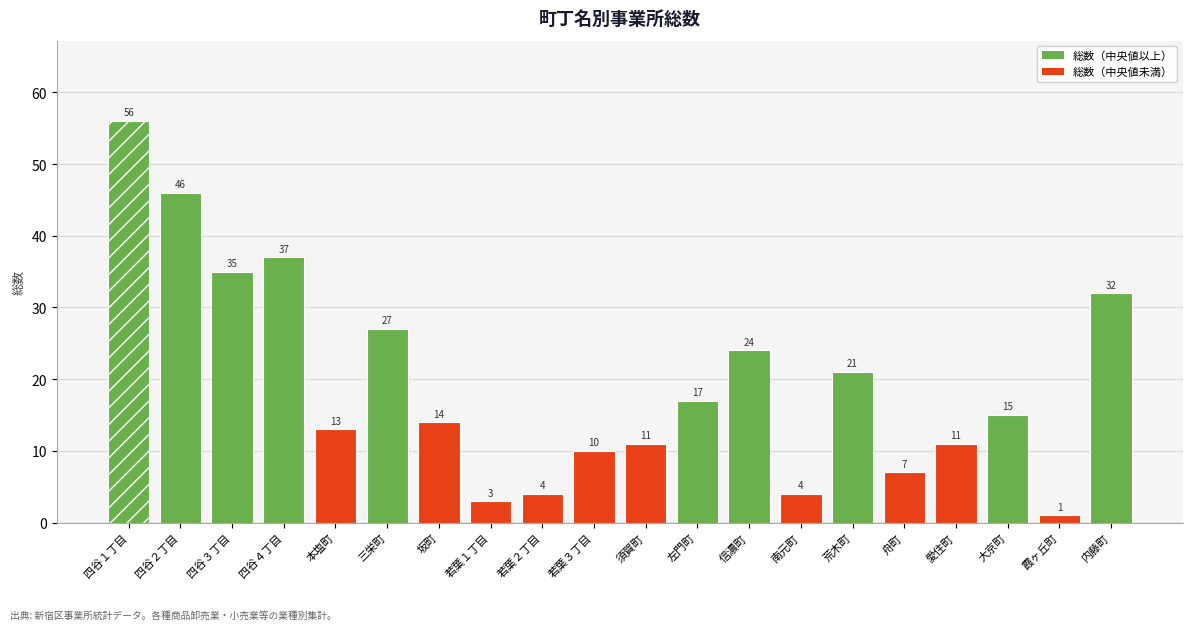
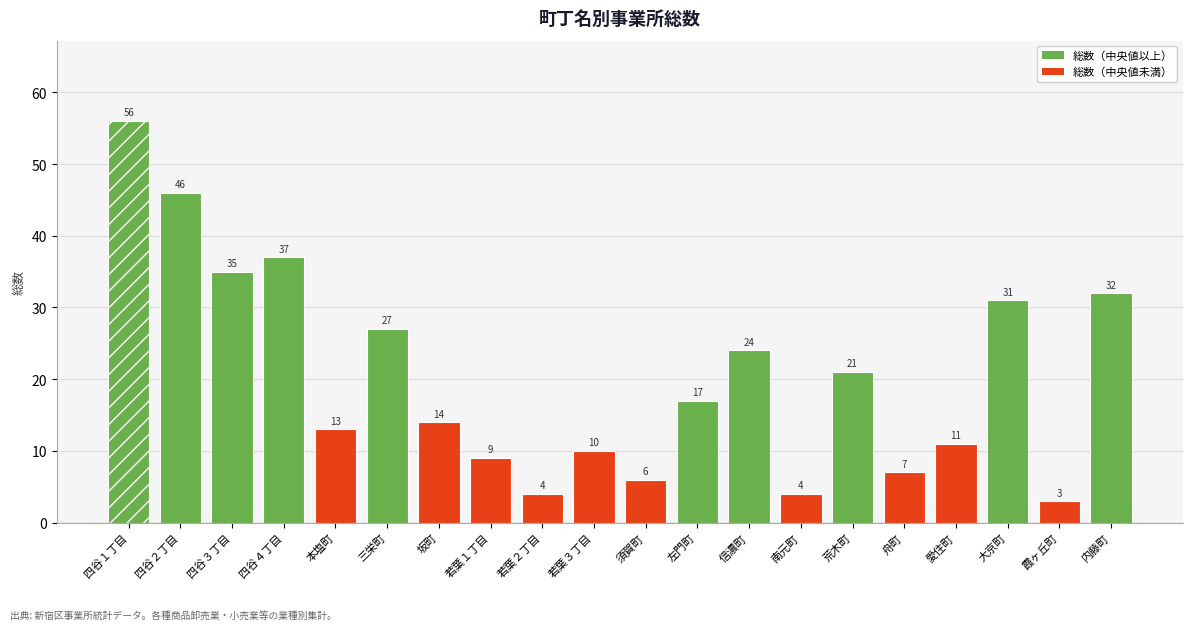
  {
    "四谷１丁目": 56,
    "四谷２丁目": 46,
    "四谷３丁目": 35,
    "四谷４丁目": 37,
    "本塩町": 13,
    "三栄町": 27,
    "坂町": 14,
-   "若葉１丁目": 3,
+   "若葉１丁目": 9,
    "若葉２丁目": 4,
    "若葉３丁目": 10,
-   "須賀町": 11,
+   "須賀町": 6,
    "左門町": 17,
    "信濃町": 24,
    "南元町": 4,
    "荒木町": 21,
    "舟町": 7,
    "愛住町": 11,
-   "大京町": 15,
-   "霞ヶ丘町": 1,
+   "大京町": 31,
+   "霞ヶ丘町": 3,
    "内藤町": 32
  }
